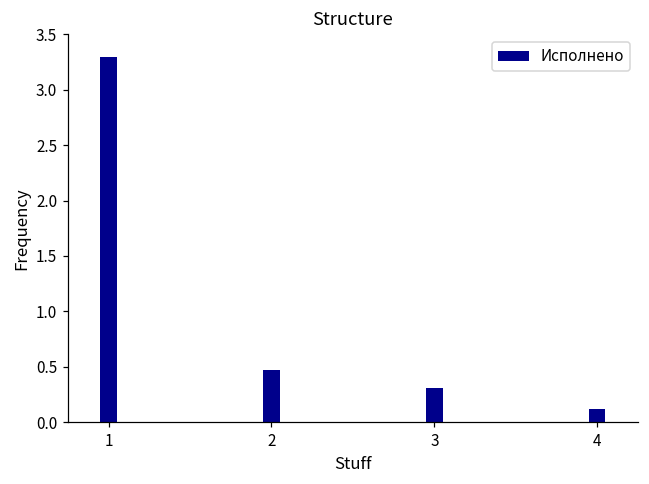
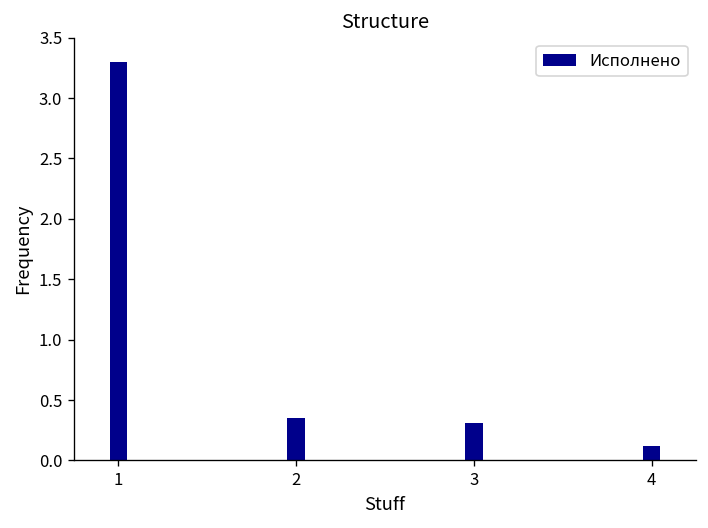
  {
    "1": 3.30,
-   "2": 0.47,
+   "2": 0.35,
    "3": 0.31,
    "4": 0.12
  }
